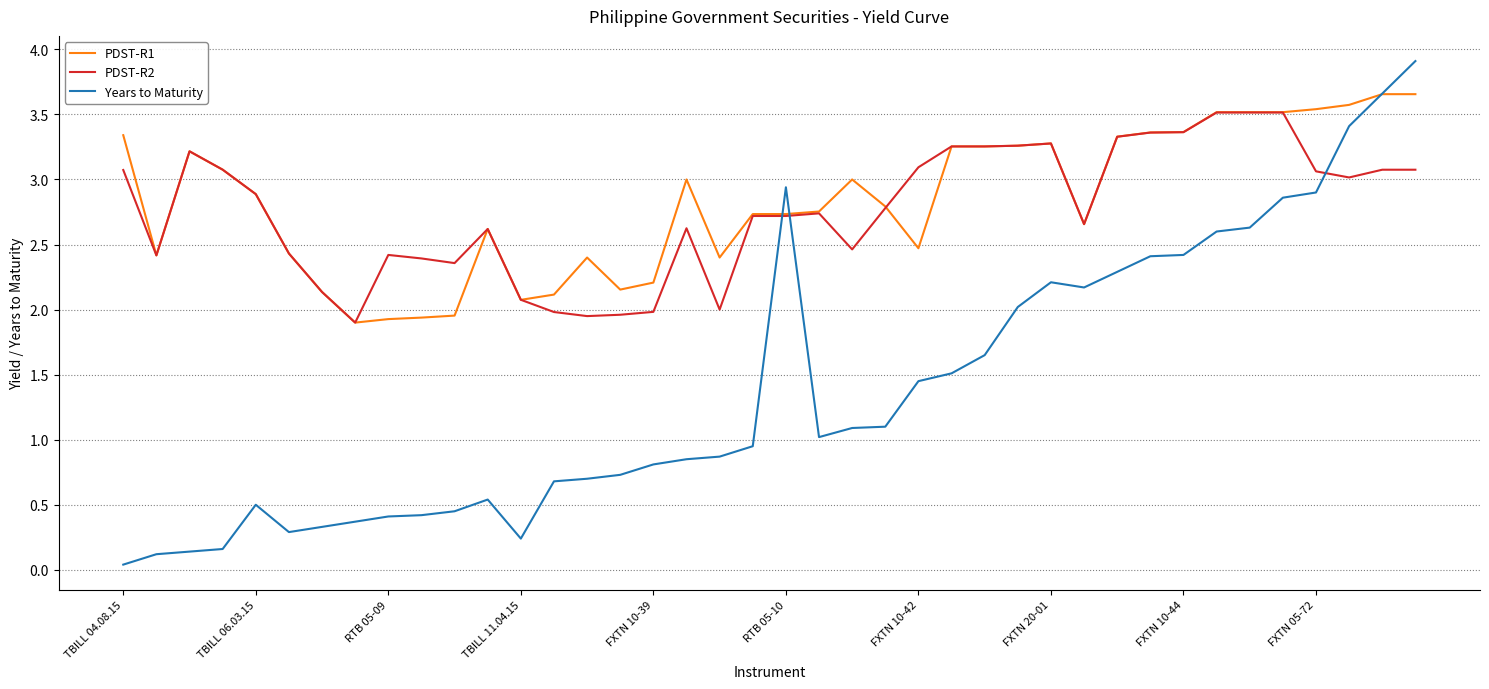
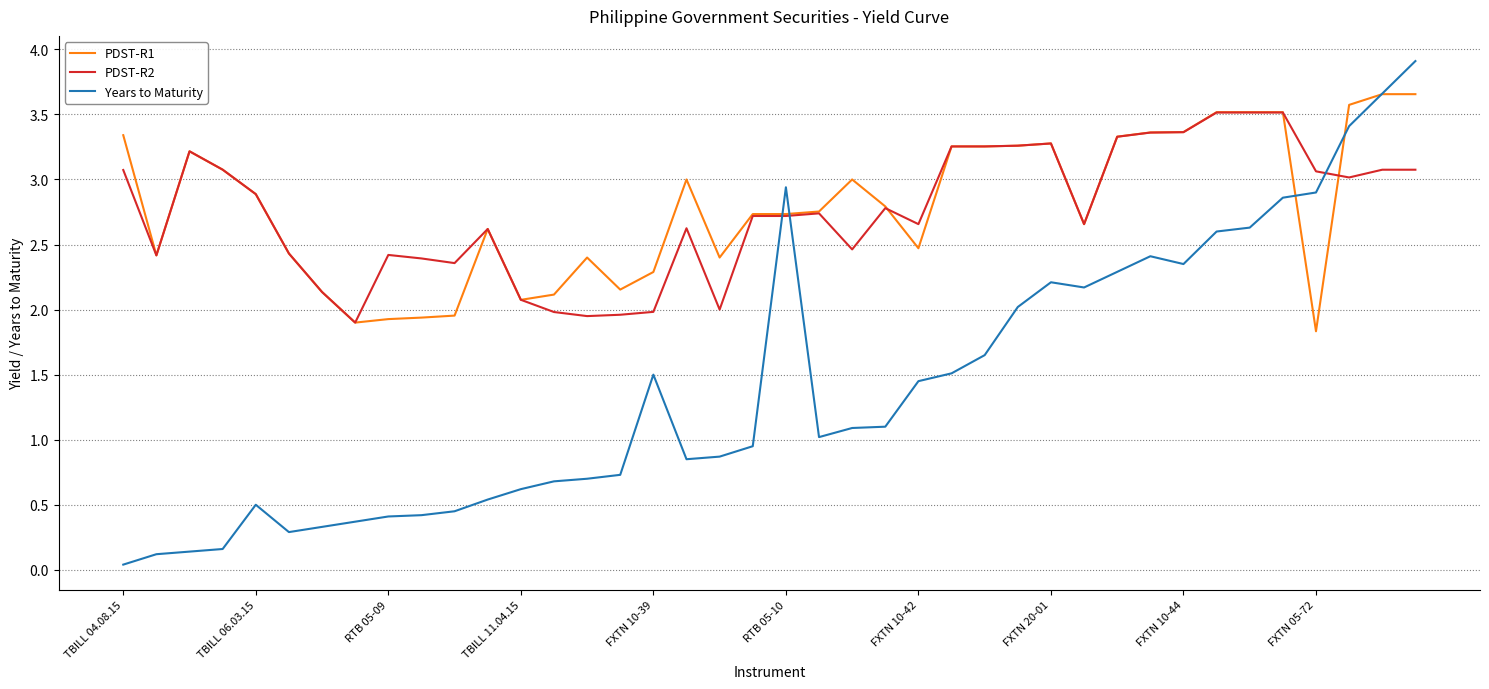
  {
    "PDST-R1": {
      "TBILL 04.08.15": 3.34,
      "RTB 05-09": 1.93,
-     "FXTN 10-39": 2.21,
+     "FXTN 10-39": 2.29,
      "FXTN 10-42": 2.47,
-     "FXTN 05-72": 3.54
+     "FXTN 05-72": 1.83
    },
    "PDST-R2": {
      "TBILL 04.08.15": 3.07,
      "RTB 05-09": 2.42,
      "FXTN 10-39": 1.98,
-     "FXTN 10-42": 3.09,
+     "FXTN 10-42": 2.66,
      "FXTN 05-72": 3.06
    },
    "Years to Maturity": {
      "TBILL 04.08.15": 0.04,
      "TBILL 06.03.15": 0.50,
      "RTB 05-09": 0.41,
-     "TBILL 11.04.15": 0.24,
-     "FXTN 10-39": 0.81,
+     "TBILL 11.04.15": 0.62,
+     "FXTN 10-39": 1.50,
      "RTB 05-10": 2.94,
      "FXTN 10-42": 1.45,
      "FXTN 20-01": 2.21,
-     "FXTN 10-44": 2.42,
+     "FXTN 10-44": 2.35,
      "FXTN 05-72": 2.90
    }
  }
